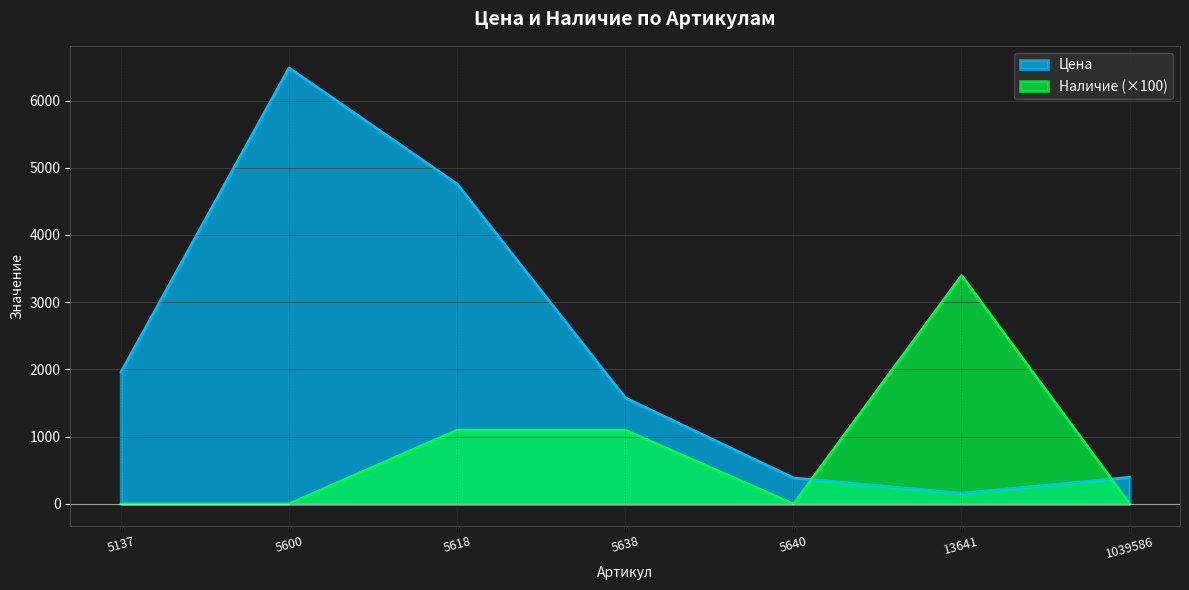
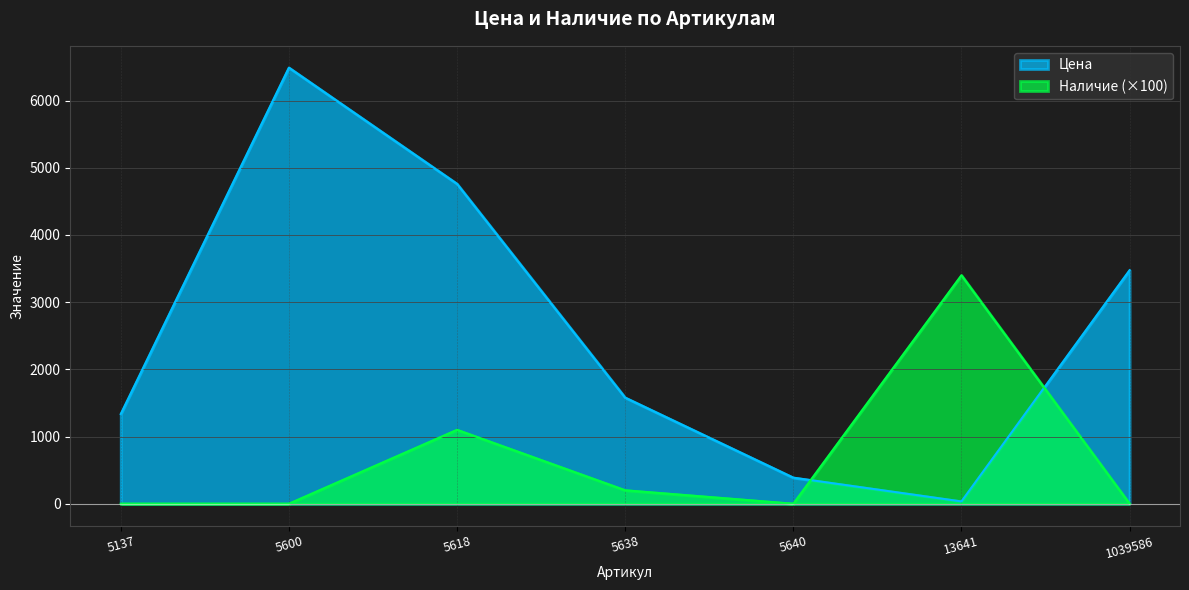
  {
    "Цена": {
-     "5137": 2000,
+     "5137": 1300,
      "5600": 6500,
      "5618": 4800,
      "5638": 1600,
      "5640": 400,
-     "13641": 200,
-     "1039586": 400
+     "13641": 0,
+     "1039586": 3500
    },
    "Наличие (×100)": {
      "5137": 0,
      "5600": 0,
      "5618": 1100,
-     "5638": 1100,
+     "5638": 200,
      "5640": 0,
      "13641": 3400,
      "1039586": 0
    }
  }
